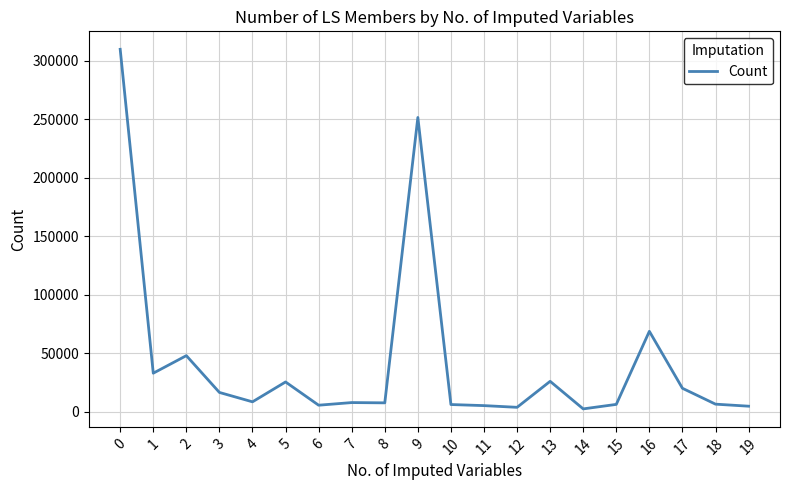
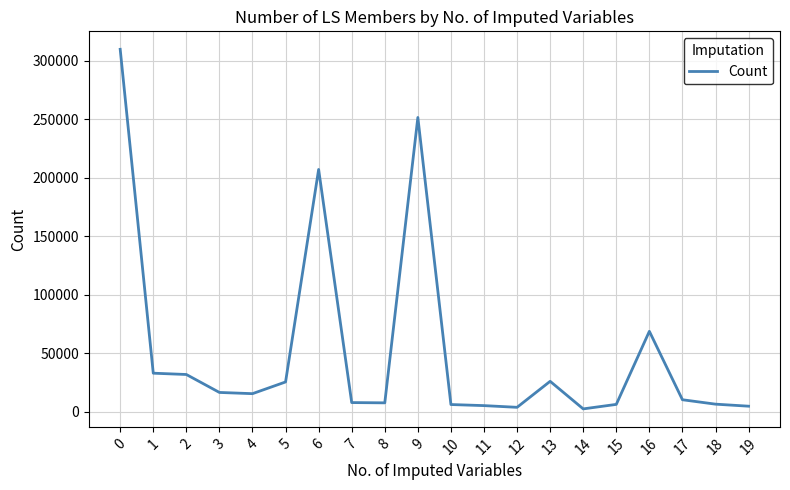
  {
    "0": 310000,
    "1": 33000,
-   "2": 48000,
+   "2": 32000,
    "3": 17000,
-   "4": 8000,
+   "4": 15000,
    "5": 25000,
-   "6": 6000,
+   "6": 207000,
    "7": 8000,
    "8": 8000,
    "9": 252000,
    "10": 6000,
    "11": 5000,
    "12": 4000,
    "13": 26000,
    "14": 2000,
    "15": 6000,
    "16": 69000,
-   "17": 20000,
+   "17": 10000,
    "18": 6000,
    "19": 5000
  }
